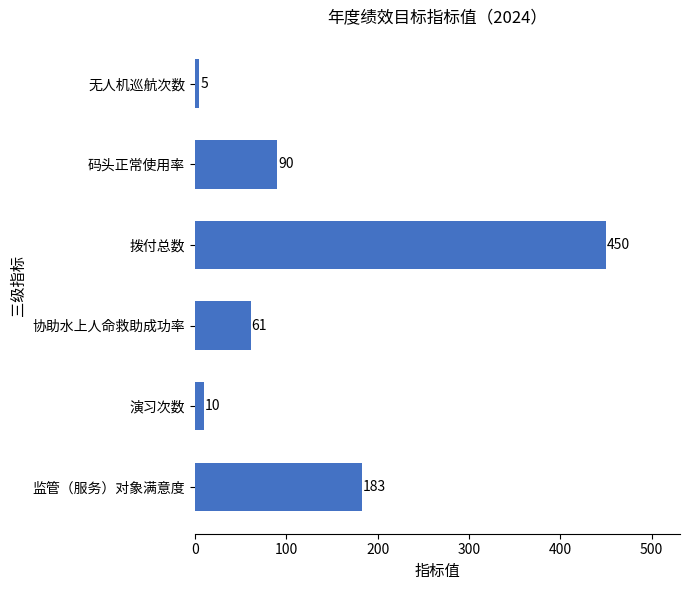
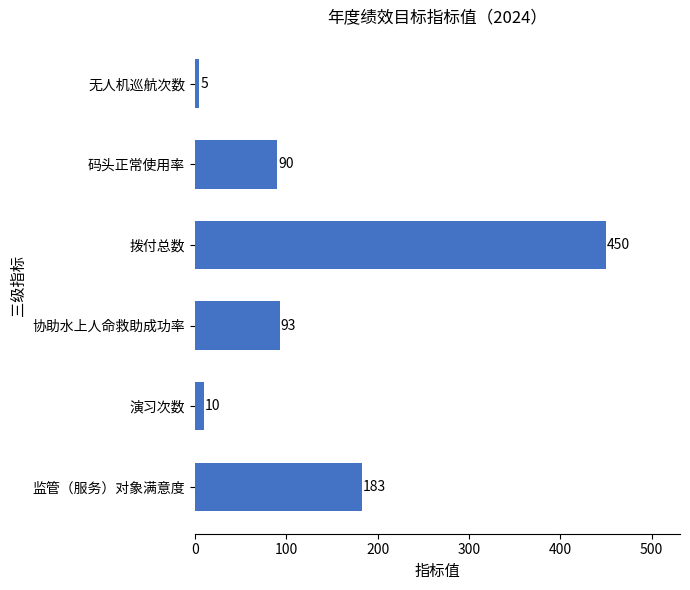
  {
    "无人机巡航次数": 5,
    "码头正常使用率": 90,
    "拨付总数": 450,
-   "协助水上人命救助成功率": 61,
+   "协助水上人命救助成功率": 93,
    "演习次数": 10,
    "监管（服务）对象满意度": 183
  }
